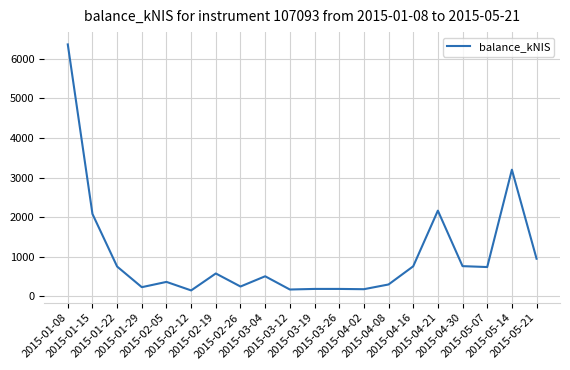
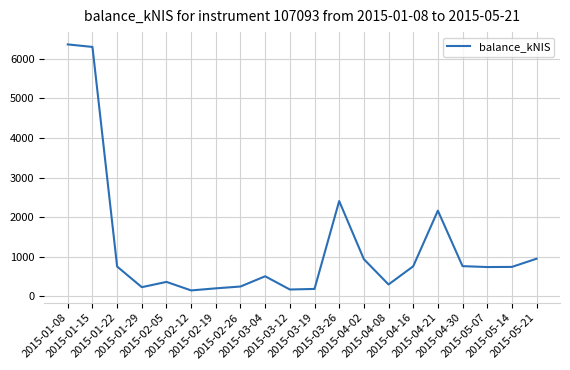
  {
    "2015-01-08": 6400,
-   "2015-01-15": 2100,
+   "2015-01-15": 6300,
    "2015-01-22": 800,
    "2015-01-29": 200,
    "2015-02-05": 400,
    "2015-02-12": 100,
-   "2015-02-19": 600,
+   "2015-02-19": 200,
    "2015-02-26": 200,
    "2015-03-04": 500,
    "2015-03-12": 200,
    "2015-03-19": 200,
-   "2015-03-26": 200,
-   "2015-04-02": 200,
+   "2015-03-26": 2400,
+   "2015-04-02": 900,
    "2015-04-08": 300,
    "2015-04-16": 800,
    "2015-04-21": 2200,
    "2015-04-30": 800,
    "2015-05-07": 700,
-   "2015-05-14": 3200,
+   "2015-05-14": 700,
    "2015-05-21": 1000
  }
